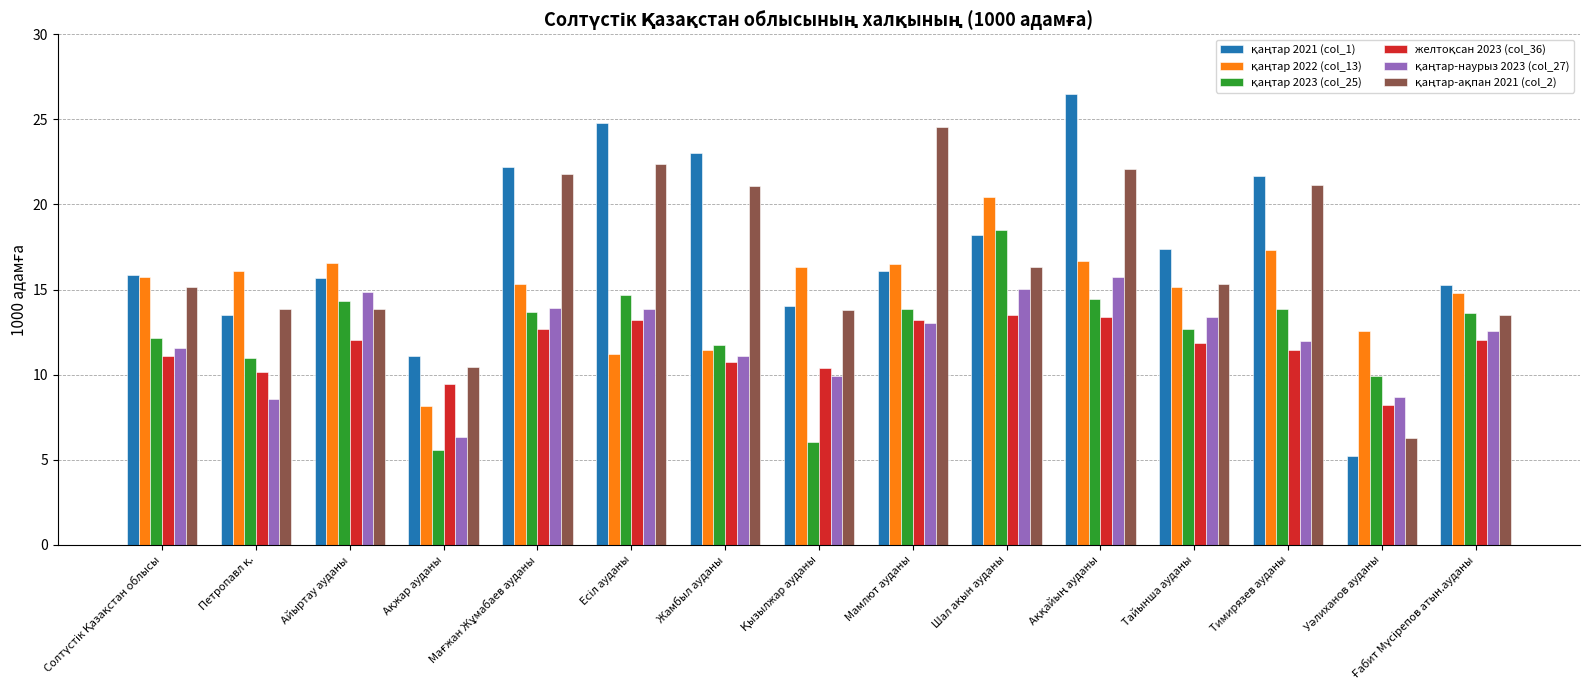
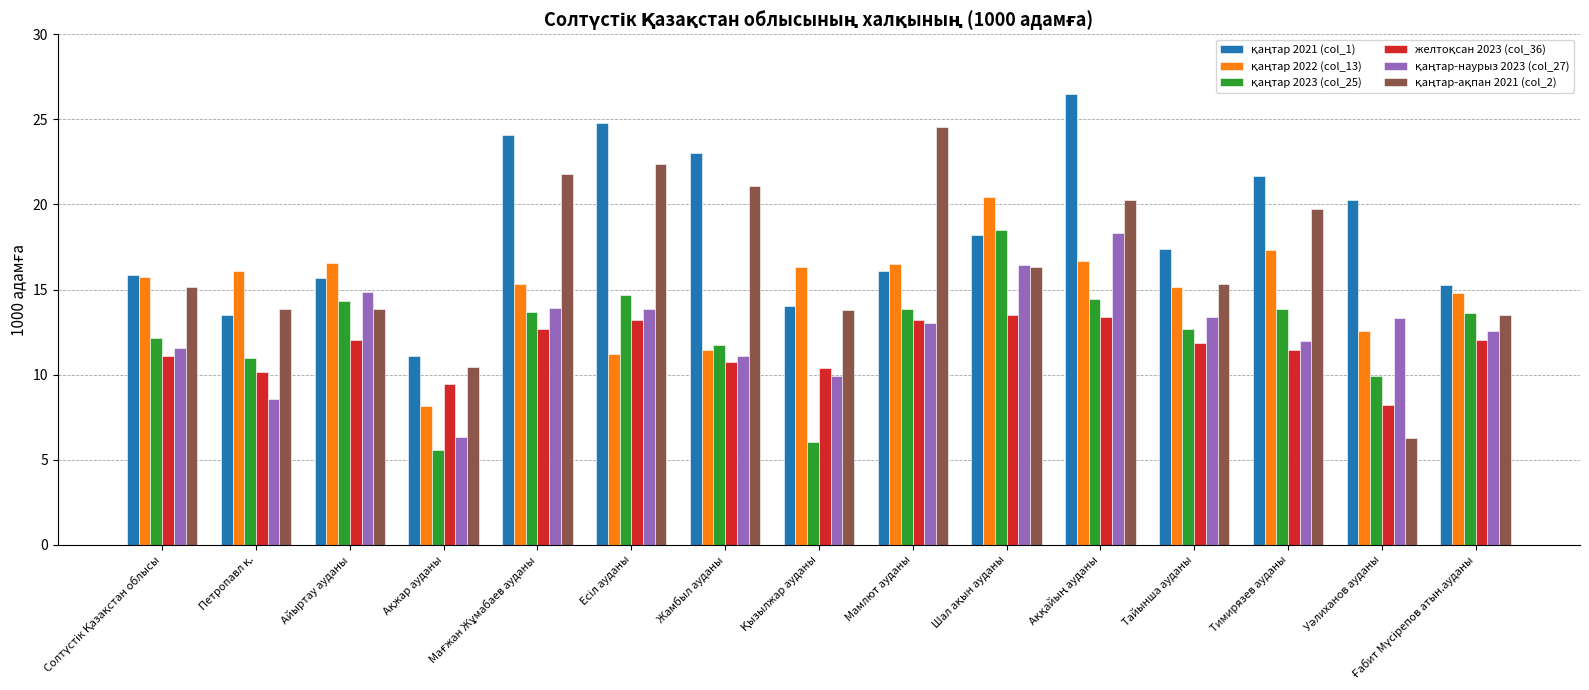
  {
    "қаңтар 2021 (col_1)": {
      "Солтүстік Қазақстан облысы": 15.8,
      "Петропавл қ.": 13.5,
      "Айыртау ауданы": 15.7,
      "Ақжар ауданы": 11.1,
-     "Мағжан Жұмабаев ауданы": 22.2,
+     "Мағжан Жұмабаев ауданы": 24.1,
      "Есіл ауданы": 24.8,
      "Жамбыл ауданы": 23.1,
      "Қызылжар ауданы": 14.1,
      "Мамлют ауданы": 16.1,
      "Шал ақын ауданы": 18.2,
      "Аққайың ауданы": 26.5,
      "Тайынша ауданы": 17.4,
      "Тимирязев ауданы": 21.7,
-     "Уәлиханов ауданы": 5.2,
+     "Уәлиханов ауданы": 20.3,
      "Ғабит Мүсірепов атын.ауданы": 15.3
    },
    "қаңтар 2022 (col_13)": {
      "Солтүстік Қазақстан облысы": 15.8,
      "Петропавл қ.": 16.1,
      "Айыртау ауданы": 16.5,
      "Ақжар ауданы": 8.2,
      "Мағжан Жұмабаев ауданы": 15.3,
      "Есіл ауданы": 11.2,
      "Жамбыл ауданы": 11.4,
      "Қызылжар ауданы": 16.3,
      "Мамлют ауданы": 16.5,
      "Шал ақын ауданы": 20.4,
      "Аққайың ауданы": 16.7,
      "Тайынша ауданы": 15.1,
      "Тимирязев ауданы": 17.4,
      "Уәлиханов ауданы": 12.6,
      "Ғабит Мүсірепов атын.ауданы": 14.8
    },
    "қаңтар 2023 (col_25)": {
      "Солтүстік Қазақстан облысы": 12.2,
      "Петропавл қ.": 11.0,
      "Айыртау ауданы": 14.3,
      "Ақжар ауданы": 5.6,
      "Мағжан Жұмабаев ауданы": 13.7,
      "Есіл ауданы": 14.7,
      "Жамбыл ауданы": 11.7,
      "Қызылжар ауданы": 6.0,
      "Мамлют ауданы": 13.8,
      "Шал ақын ауданы": 18.5,
      "Аққайың ауданы": 14.4,
      "Тайынша ауданы": 12.7,
      "Тимирязев ауданы": 13.8,
      "Уәлиханов ауданы": 9.9,
      "Ғабит Мүсірепов атын.ауданы": 13.6
    },
    "желтоқсан 2023 (col_36)": {
      "Солтүстік Қазақстан облысы": 11.1,
      "Петропавл қ.": 10.1,
      "Айыртау ауданы": 12.0,
      "Ақжар ауданы": 9.5,
      "Мағжан Жұмабаев ауданы": 12.7,
      "Есіл ауданы": 13.2,
      "Жамбыл ауданы": 10.8,
      "Қызылжар ауданы": 10.4,
      "Мамлют ауданы": 13.2,
      "Шал ақын ауданы": 13.5,
      "Аққайың ауданы": 13.4,
      "Тайынша ауданы": 11.9,
      "Тимирязев ауданы": 11.5,
      "Уәлиханов ауданы": 8.2,
      "Ғабит Мүсірепов атын.ауданы": 12.1
    },
    "қаңтар-наурыз 2023 (col_27)": {
      "Солтүстік Қазақстан облысы": 11.5,
      "Петропавл қ.": 8.6,
      "Айыртау ауданы": 14.9,
      "Ақжар ауданы": 6.4,
      "Мағжан Жұмабаев ауданы": 13.9,
      "Есіл ауданы": 13.8,
      "Жамбыл ауданы": 11.1,
      "Қызылжар ауданы": 9.9,
      "Мамлют ауданы": 13.0,
-     "Шал ақын ауданы": 15.0,
-     "Аққайың ауданы": 15.8,
+     "Шал ақын ауданы": 16.4,
+     "Аққайың ауданы": 18.3,
      "Тайынша ауданы": 13.4,
      "Тимирязев ауданы": 12.0,
-     "Уәлиханов ауданы": 8.7,
+     "Уәлиханов ауданы": 13.4,
      "Ғабит Мүсірепов атын.ауданы": 12.6
    },
    "қаңтар-ақпан 2021 (col_2)": {
      "Солтүстік Қазақстан облысы": 15.2,
      "Петропавл қ.": 13.9,
      "Айыртау ауданы": 13.8,
      "Ақжар ауданы": 10.5,
      "Мағжан Жұмабаев ауданы": 21.8,
      "Есіл ауданы": 22.4,
      "Жамбыл ауданы": 21.1,
      "Қызылжар ауданы": 13.8,
      "Мамлют ауданы": 24.6,
      "Шал ақын ауданы": 16.3,
-     "Аққайың ауданы": 22.1,
+     "Аққайың ауданы": 20.3,
      "Тайынша ауданы": 15.3,
-     "Тимирязев ауданы": 21.2,
+     "Тимирязев ауданы": 19.8,
      "Уәлиханов ауданы": 6.3,
      "Ғабит Мүсірепов атын.ауданы": 13.5
    }
  }
